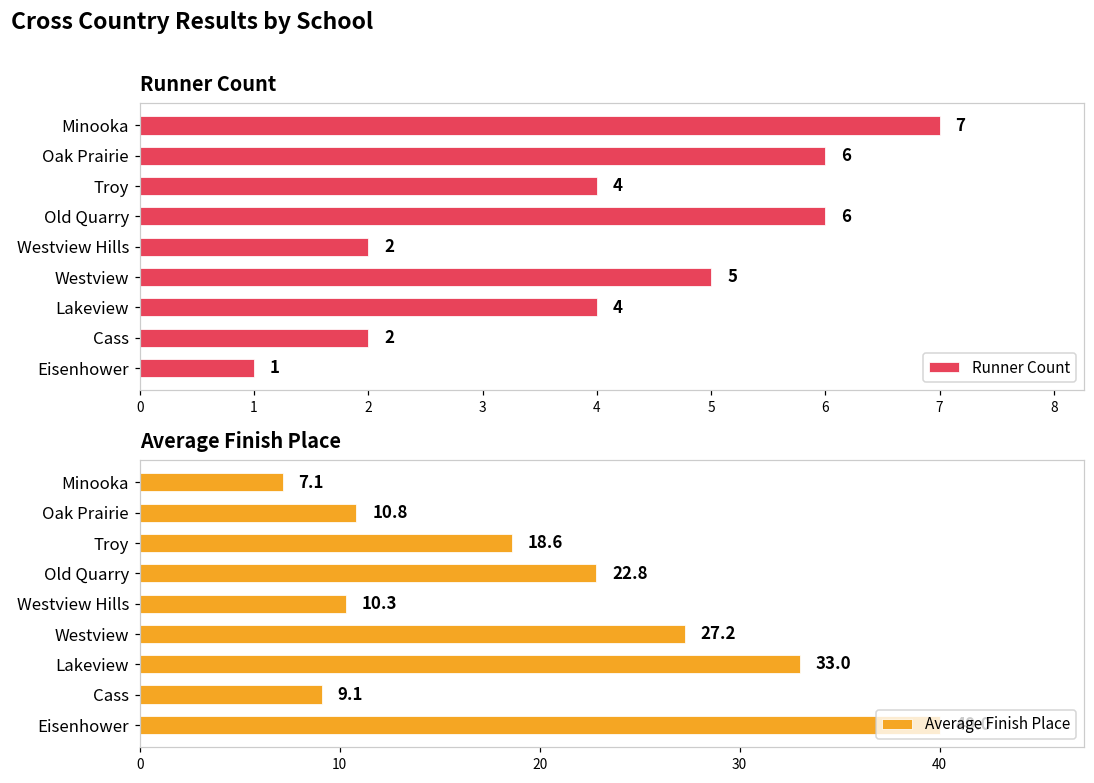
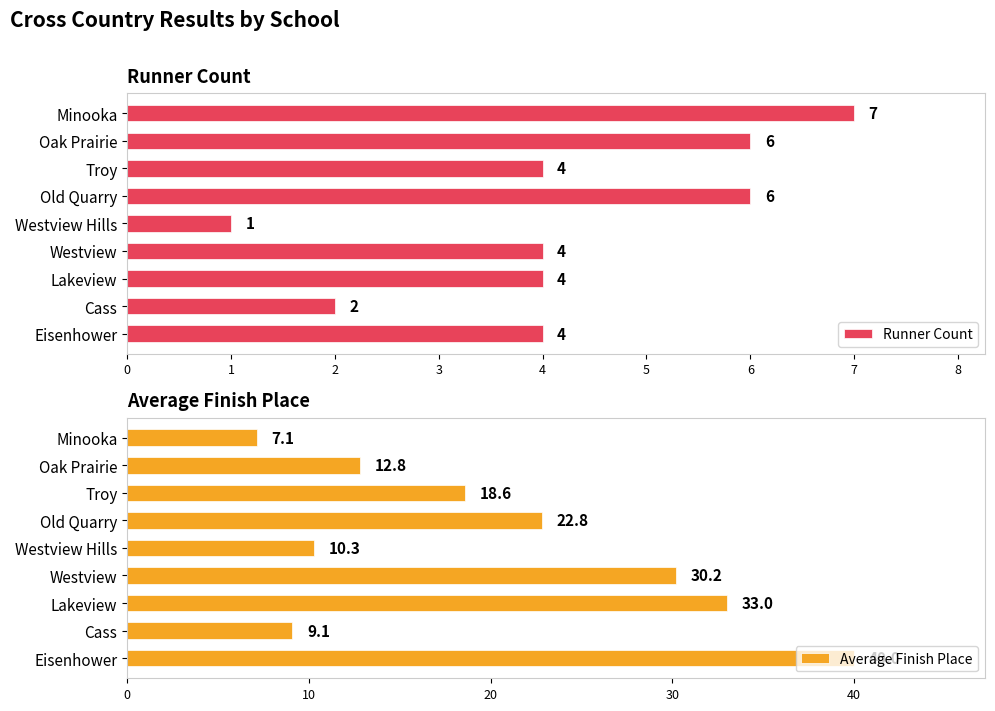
  {
    "Runner Count": {
      "Minooka": 7,
      "Oak Prairie": 6,
      "Troy": 4,
      "Old Quarry": 6,
-     "Westview Hills": 2,
-     "Westview": 5,
+     "Westview Hills": 1,
+     "Westview": 4,
      "Lakeview": 4,
      "Cass": 2,
-     "Eisenhower": 1
+     "Eisenhower": 4
    },
    "Average Finish Place": {
      "Minooka": 7.1,
-     "Oak Prairie": 10.8,
+     "Oak Prairie": 12.8,
      "Troy": 18.6,
      "Old Quarry": 22.8,
      "Westview Hills": 10.3,
-     "Westview": 27.2,
+     "Westview": 30.2,
      "Lakeview": 33.0,
      "Cass": 9.1
    }
  }
